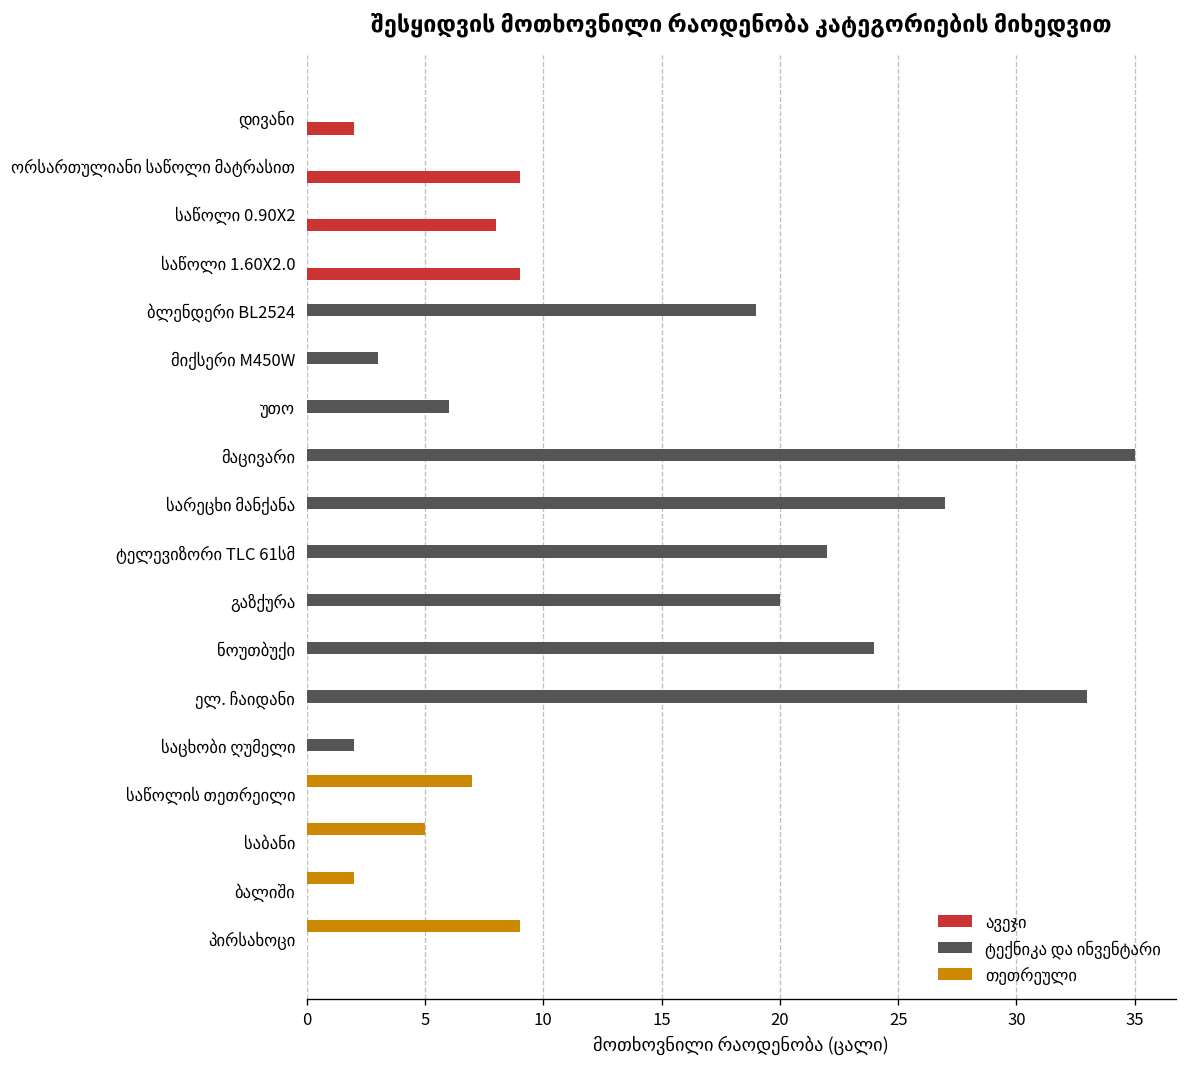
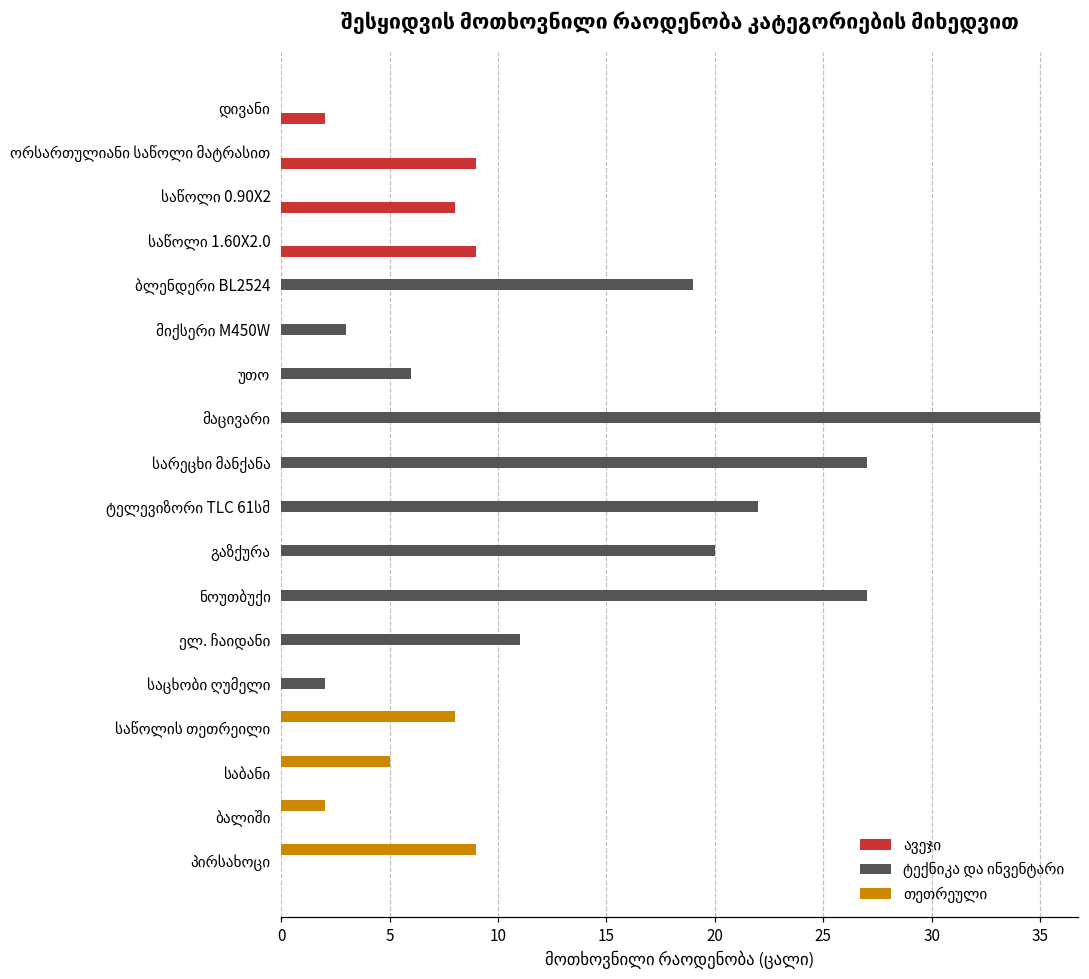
  {
    "ავეჯი": {
      "დივანი": 2,
      "ორსართულიანი საწოლი მატრასით": 9,
      "საწოლი 0.90X2": 8,
      "საწოლი 1.60X2.0": 9,
      "ბლენდერი BL2524": 0,
      "მიქსერი M450W": 0,
      "უთო": 0,
      "მაცივარი": 0,
      "სარეცხი მანქანა": 0,
      "ტელევიზორი TLC 61სმ": 0,
      "გაზქურა": 0,
      "ნოუთბუქი": 0,
      "ელ. ჩაიდანი": 0,
      "საცხობი ღუმელი": 0,
      "საწოლის თეთრეილი": 0,
      "საბანი": 0,
      "ბალიში": 0,
      "პირსახოცი": 0
    },
    "ტექნიკა და ინვენტარი": {
      "დივანი": 0,
      "ორსართულიანი საწოლი მატრასით": 0,
      "საწოლი 0.90X2": 0,
      "საწოლი 1.60X2.0": 0,
      "ბლენდერი BL2524": 19,
      "მიქსერი M450W": 3,
      "უთო": 6,
      "მაცივარი": 35,
      "სარეცხი მანქანა": 27,
      "ტელევიზორი TLC 61სმ": 22,
      "გაზქურა": 20,
-     "ნოუთბუქი": 24,
-     "ელ. ჩაიდანი": 33,
+     "ნოუთბუქი": 27,
+     "ელ. ჩაიდანი": 11,
      "საცხობი ღუმელი": 2,
      "საწოლის თეთრეილი": 0,
      "საბანი": 0,
      "ბალიში": 0,
      "პირსახოცი": 0
    },
    "თეთრეული": {
      "დივანი": 0,
      "ორსართულიანი საწოლი მატრასით": 0,
      "საწოლი 0.90X2": 0,
      "საწოლი 1.60X2.0": 0,
      "ბლენდერი BL2524": 0,
      "მიქსერი M450W": 0,
      "უთო": 0,
      "მაცივარი": 0,
      "სარეცხი მანქანა": 0,
      "ტელევიზორი TLC 61სმ": 0,
      "გაზქურა": 0,
      "ნოუთბუქი": 0,
      "ელ. ჩაიდანი": 0,
      "საცხობი ღუმელი": 0,
-     "საწოლის თეთრეილი": 7,
+     "საწოლის თეთრეილი": 8,
      "საბანი": 5,
      "ბალიში": 2,
      "პირსახოცი": 9
    }
  }
